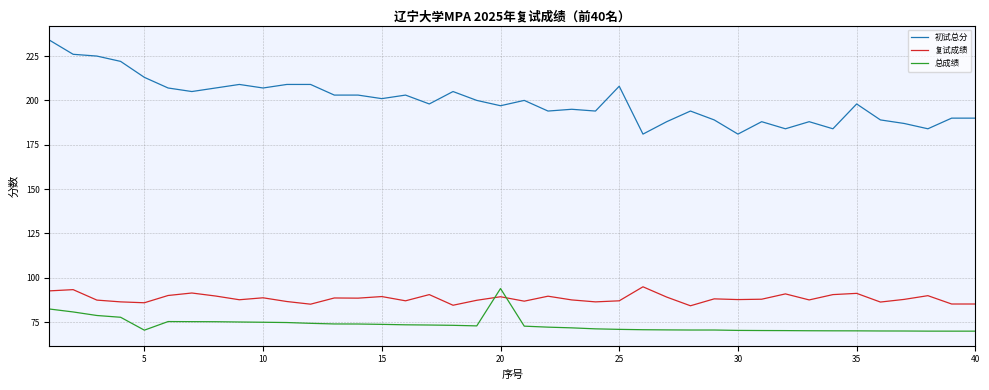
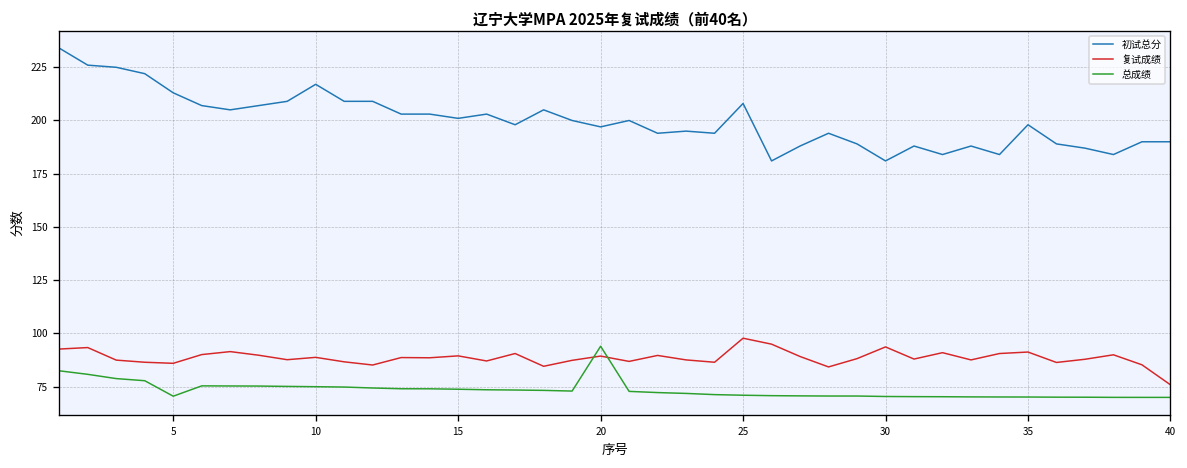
  {
    "初试总分": {
      "5": 213,
-     "10": 207,
+     "10": 217,
      "15": 201,
      "20": 197,
      "25": 208,
      "30": 181,
      "35": 198,
      "40": 190
    },
    "复试成绩": {
      "5": 86,
      "10": 89,
      "15": 89,
      "20": 89,
-     "25": 87,
-     "30": 88,
+     "25": 98,
+     "30": 94,
      "35": 91,
-     "40": 85
+     "40": 76
    },
    "总成绩": {
      "5": 70,
      "10": 75,
      "15": 74,
      "20": 94,
      "25": 71,
      "30": 70,
      "35": 70,
      "40": 70
    }
  }
